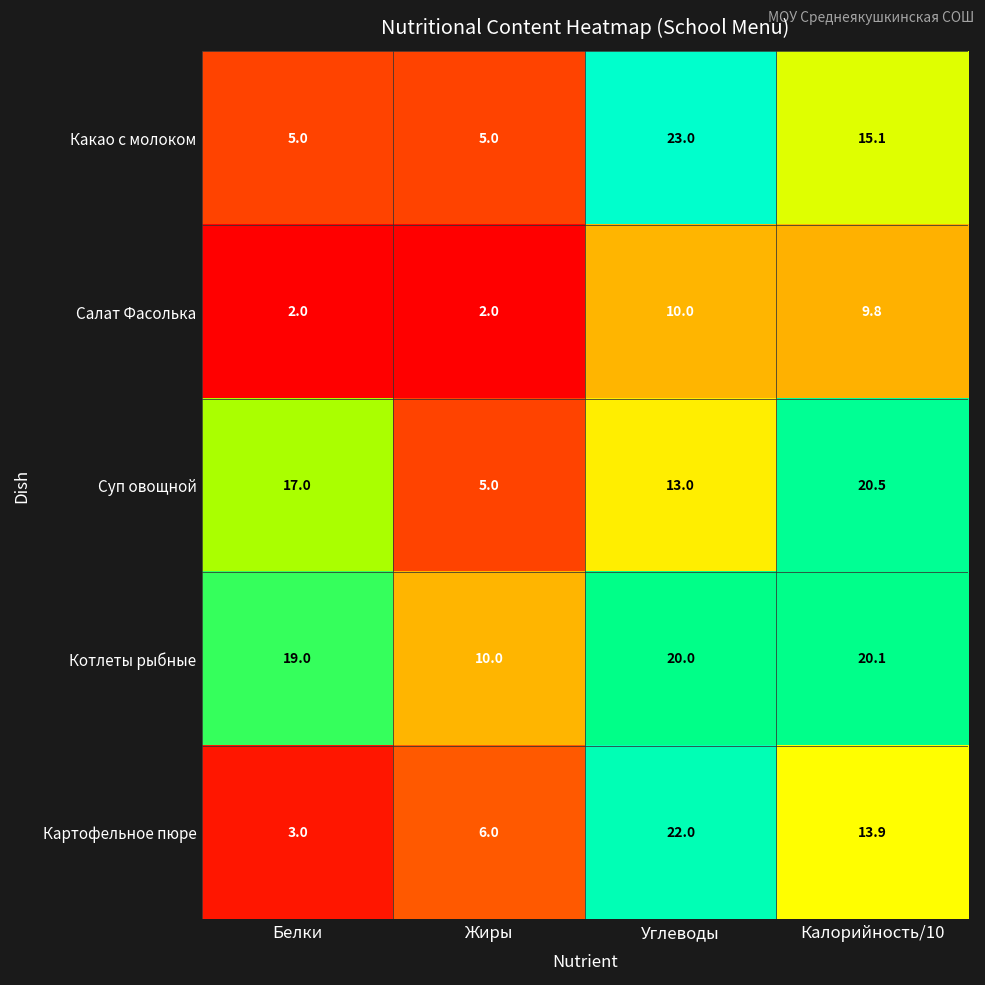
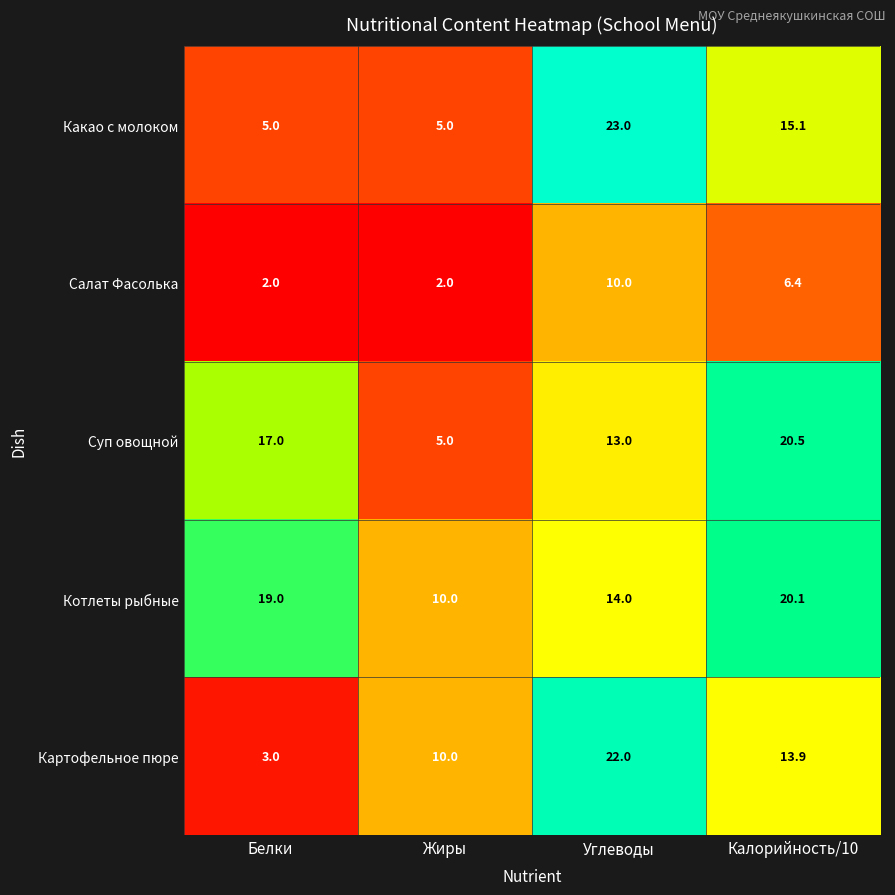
  {
    "Какао с молоком": {
      "Белки": 5.0,
      "Жиры": 5.0,
      "Углеводы": 23.0,
      "Калорийность/10": 15.1
    },
    "Салат Фасолька": {
      "Белки": 2.0,
      "Жиры": 2.0,
      "Углеводы": 10.0,
-     "Калорийность/10": 9.8
+     "Калорийность/10": 6.4
    },
    "Суп овощной": {
      "Белки": 17.0,
      "Жиры": 5.0,
      "Углеводы": 13.0,
      "Калорийность/10": 20.5
    },
    "Котлеты рыбные": {
      "Белки": 19.0,
      "Жиры": 10.0,
-     "Углеводы": 20.0,
+     "Углеводы": 14.0,
      "Калорийность/10": 20.1
    },
    "Картофельное пюре": {
      "Белки": 3.0,
-     "Жиры": 6.0,
+     "Жиры": 10.0,
      "Углеводы": 22.0,
      "Калорийность/10": 13.9
    }
  }
